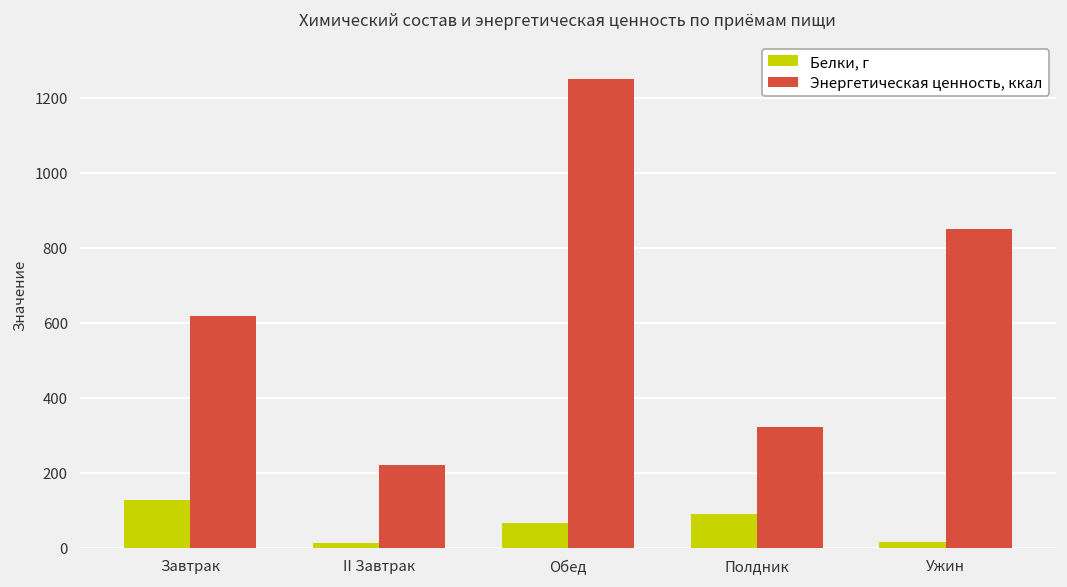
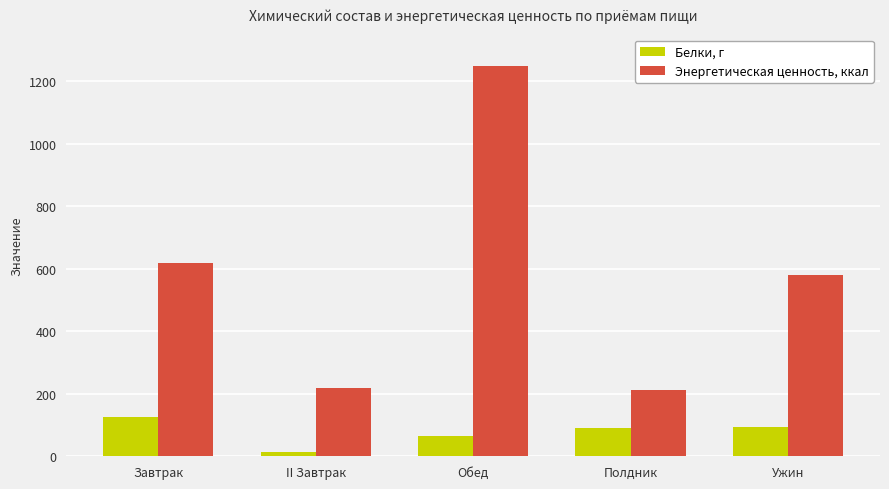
  {
    "Белки, г": {
      "Завтрак": 130,
      "II Завтрак": 10,
      "Обед": 60,
      "Полдник": 90,
-     "Ужин": 10
+     "Ужин": 90
    },
    "Энергетическая ценность, ккал": {
      "Завтрак": 620,
      "II Завтрак": 220,
      "Обед": 1250,
-     "Полдник": 320,
-     "Ужин": 850
+     "Полдник": 210,
+     "Ужин": 580
    }
  }
